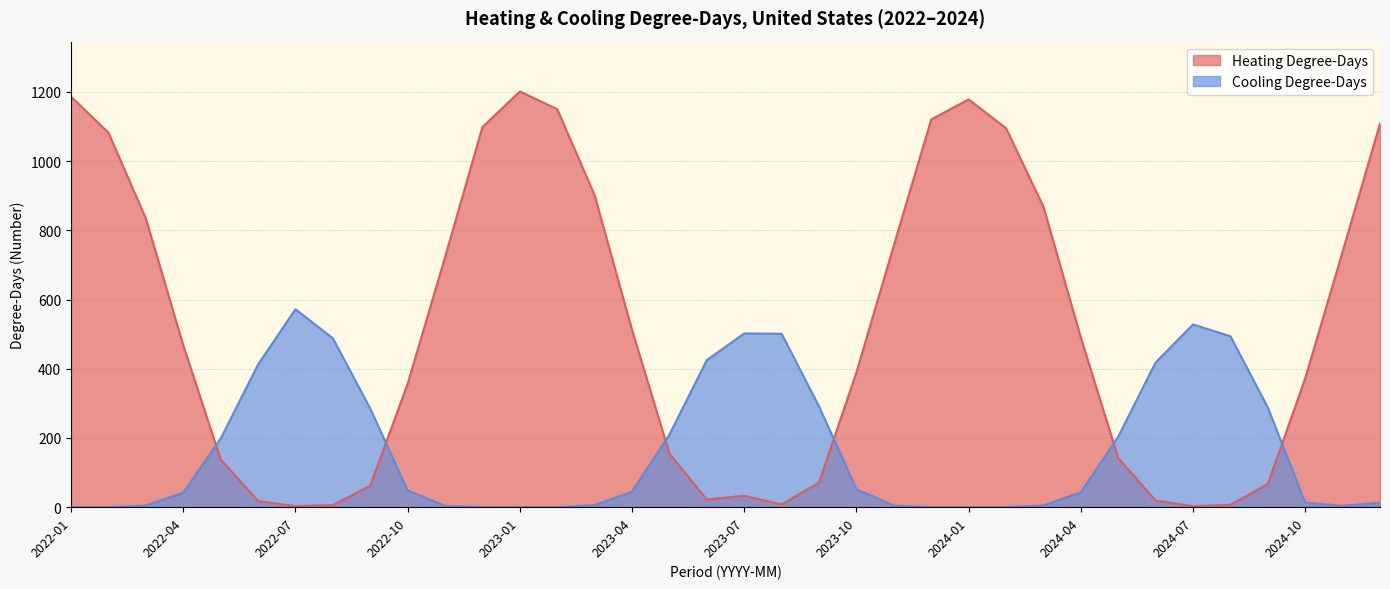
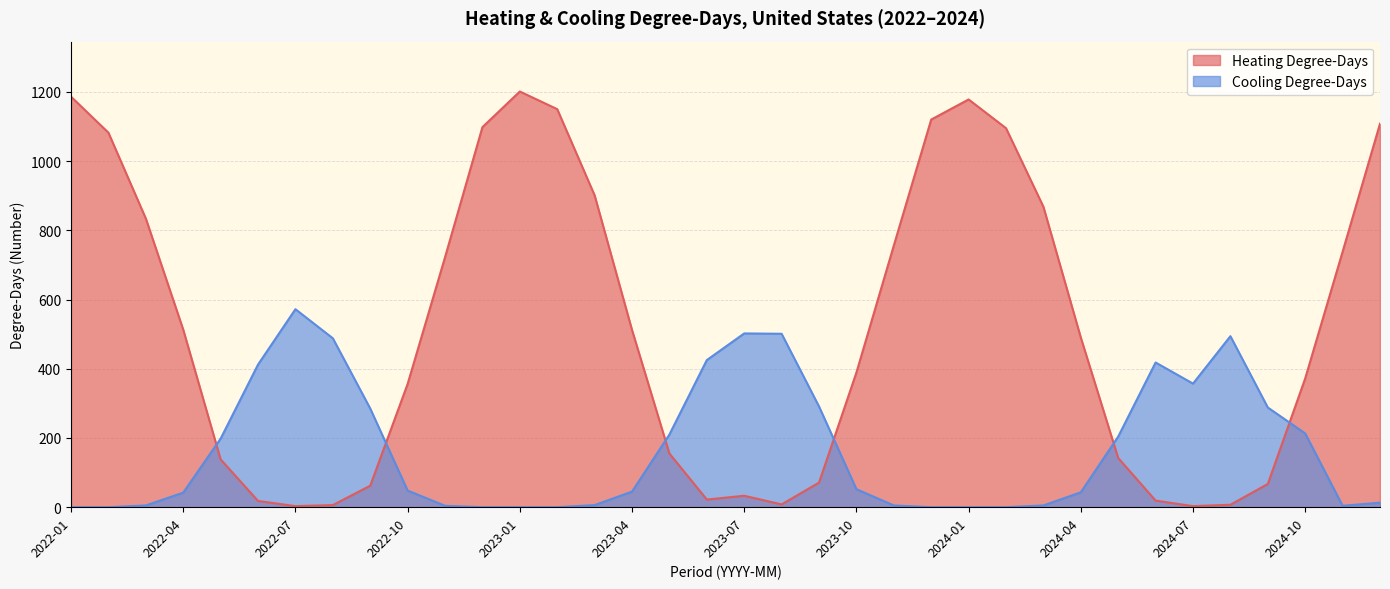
  {
    "Heating Degree-Days": {
      "2022-01": 1190,
-     "2022-04": 470,
+     "2022-04": 510,
      "2022-07": 0,
      "2022-10": 360,
      "2023-01": 1200,
      "2023-04": 510,
      "2023-07": 30,
      "2023-10": 390,
      "2024-01": 1180,
      "2024-04": 490,
      "2024-07": 0,
      "2024-10": 370
    },
    "Cooling Degree-Days": {
      "2022-01": 0,
      "2022-04": 40,
      "2022-07": 570,
      "2022-10": 50,
      "2023-01": 0,
      "2023-04": 50,
      "2023-07": 500,
      "2023-10": 50,
      "2024-01": 0,
      "2024-04": 40,
-     "2024-07": 530,
-     "2024-10": 10
+     "2024-07": 360,
+     "2024-10": 210
    }
  }
